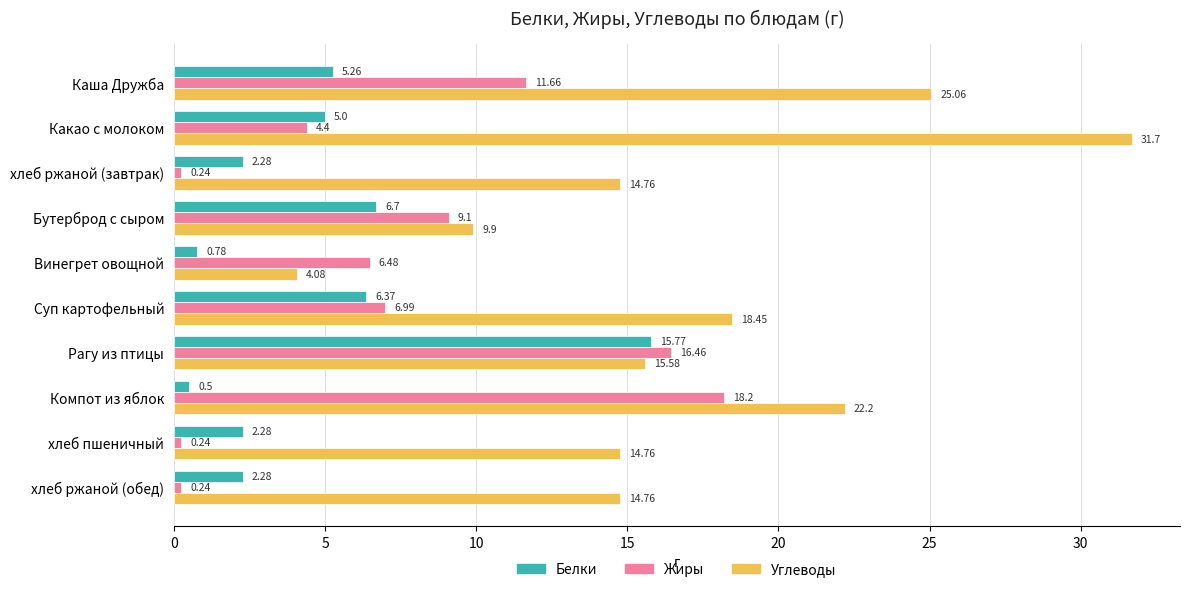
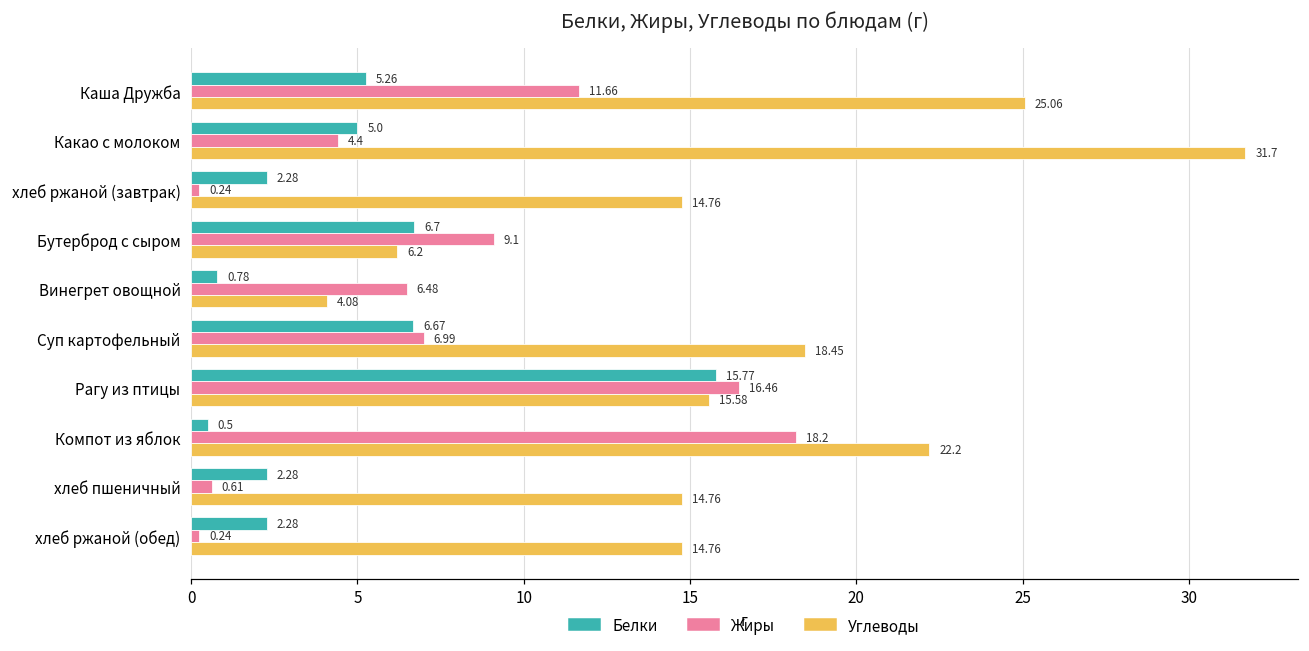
  {
    "Белки": {
      "Каша Дружба": 5.26,
      "Какао с молоком": 5.0,
      "хлеб ржаной (завтрак)": 2.28,
      "Бутерброд с сыром": 6.7,
      "Винегрет овощной": 0.78,
-     "Суп картофельный": 6.37,
+     "Суп картофельный": 6.67,
      "Рагу из птицы": 15.77,
      "Компот из яблок": 0.5,
      "хлеб пшеничный": 2.28,
      "хлеб ржаной (обед)": 2.28
    },
    "Жиры": {
      "Каша Дружба": 11.66,
      "Какао с молоком": 4.4,
      "хлеб ржаной (завтрак)": 0.24,
      "Бутерброд с сыром": 9.1,
      "Винегрет овощной": 6.48,
      "Суп картофельный": 6.99,
      "Рагу из птицы": 16.46,
      "Компот из яблок": 18.2,
-     "хлеб пшеничный": 0.24,
+     "хлеб пшеничный": 0.61,
      "хлеб ржаной (обед)": 0.24
    },
    "Углеводы": {
      "Каша Дружба": 25.06,
      "Какао с молоком": 31.7,
      "хлеб ржаной (завтрак)": 14.76,
-     "Бутерброд с сыром": 9.9,
+     "Бутерброд с сыром": 6.2,
      "Винегрет овощной": 4.08,
      "Суп картофельный": 18.45,
      "Рагу из птицы": 15.58,
      "Компот из яблок": 22.2,
      "хлеб пшеничный": 14.76,
      "хлеб ржаной (обед)": 14.76
    }
  }
